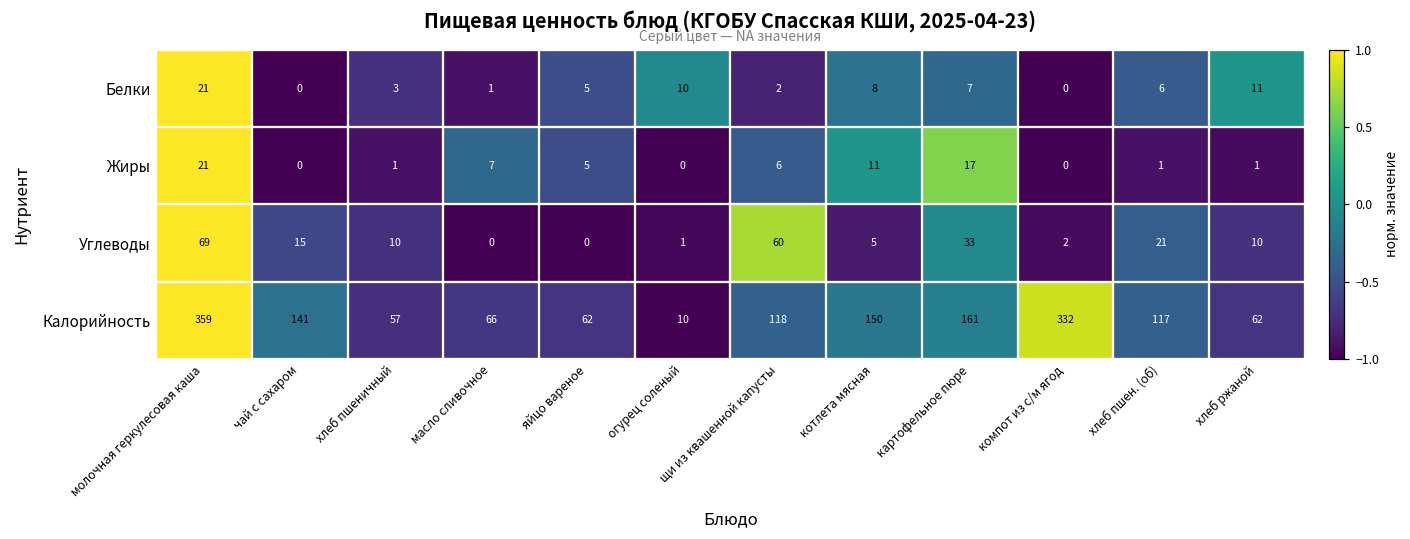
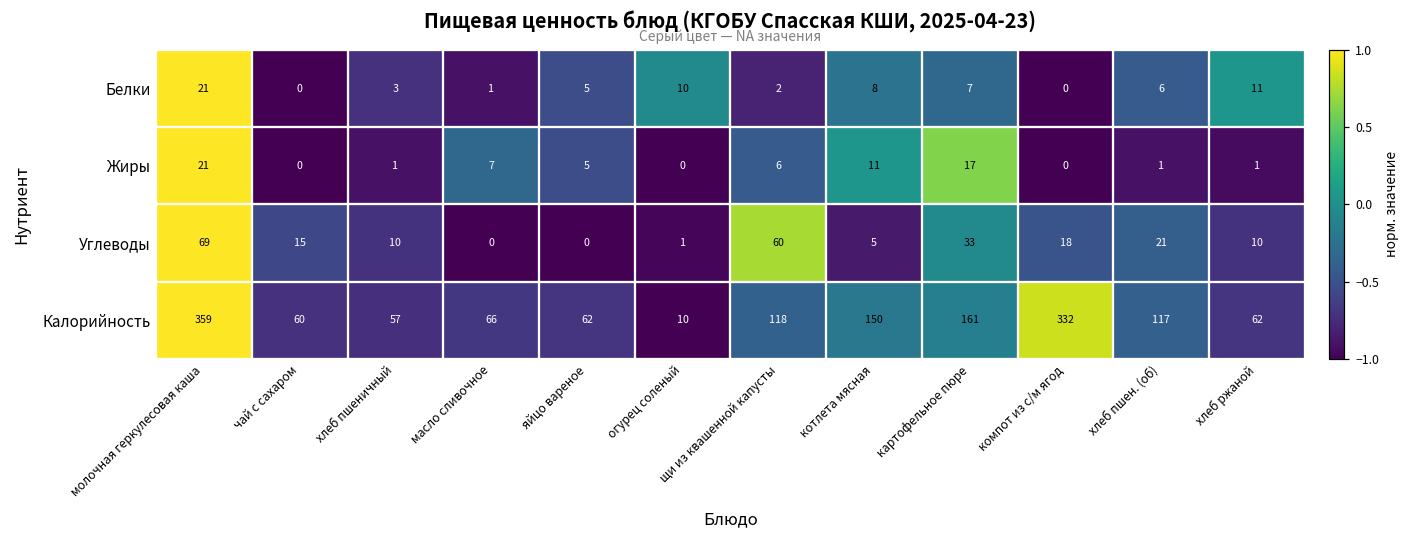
  {
    "Белки": {
      "молочная геркулесовая каша": 21,
      "чай с сахаром": 0,
      "хлеб пшеничный": 3,
      "масло сливочное": 1,
      "яйцо вареное": 5,
      "огурец соленый": 10,
      "щи из квашенной капусты": 2,
      "котлета мясная": 8,
      "картофельное пюре": 7,
      "компот из с/м ягод": 0,
      "хлеб пшен. (об)": 6,
      "хлеб ржаной": 11
    },
    "Жиры": {
      "молочная геркулесовая каша": 21,
      "чай с сахаром": 0,
      "хлеб пшеничный": 1,
      "масло сливочное": 7,
      "яйцо вареное": 5,
      "огурец соленый": 0,
      "щи из квашенной капусты": 6,
      "котлета мясная": 11,
      "картофельное пюре": 17,
      "компот из с/м ягод": 0,
      "хлеб пшен. (об)": 1,
      "хлеб ржаной": 1
    },
    "Углеводы": {
      "молочная геркулесовая каша": 69,
      "чай с сахаром": 15,
      "хлеб пшеничный": 10,
      "масло сливочное": 0,
      "яйцо вареное": 0,
      "огурец соленый": 1,
      "щи из квашенной капусты": 60,
      "котлета мясная": 5,
      "картофельное пюре": 33,
-     "компот из с/м ягод": 2,
+     "компот из с/м ягод": 18,
      "хлеб пшен. (об)": 21,
      "хлеб ржаной": 10
    },
    "Калорийность": {
      "молочная геркулесовая каша": 359,
-     "чай с сахаром": 141,
+     "чай с сахаром": 60,
      "хлеб пшеничный": 57,
      "масло сливочное": 66,
      "яйцо вареное": 62,
      "огурец соленый": 10,
      "щи из квашенной капусты": 118,
      "котлета мясная": 150,
      "картофельное пюре": 161,
      "компот из с/м ягод": 332,
      "хлеб пшен. (об)": 117,
      "хлеб ржаной": 62
    }
  }
